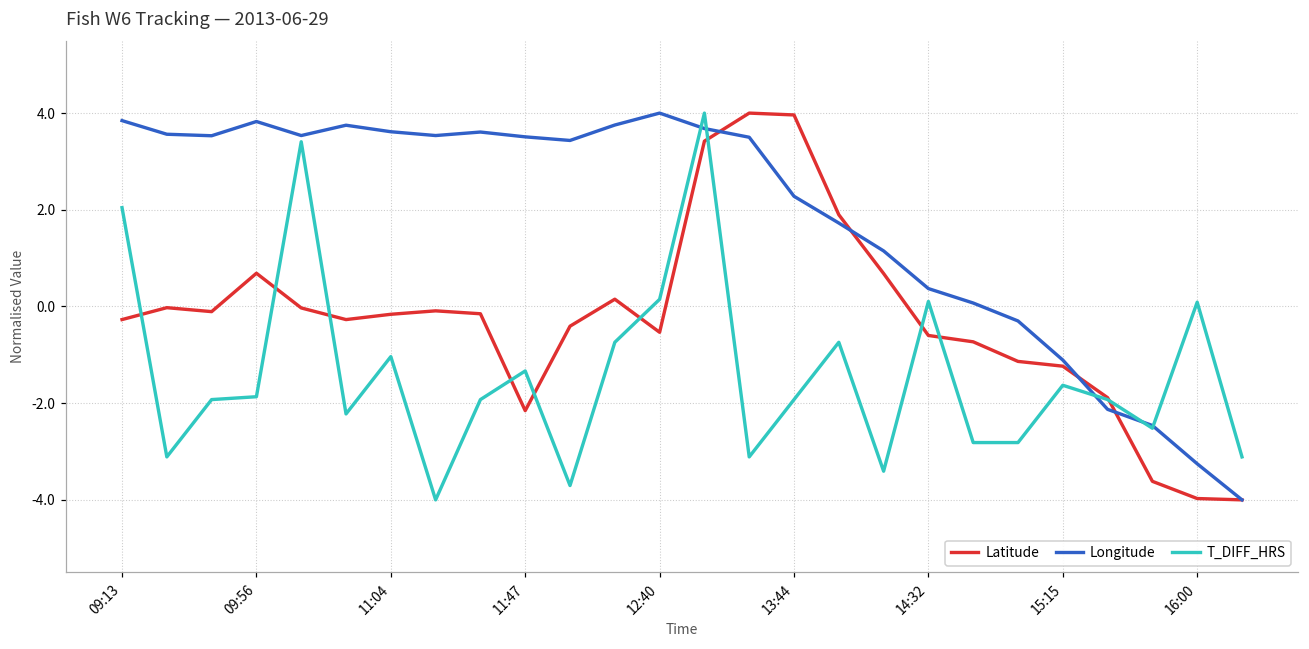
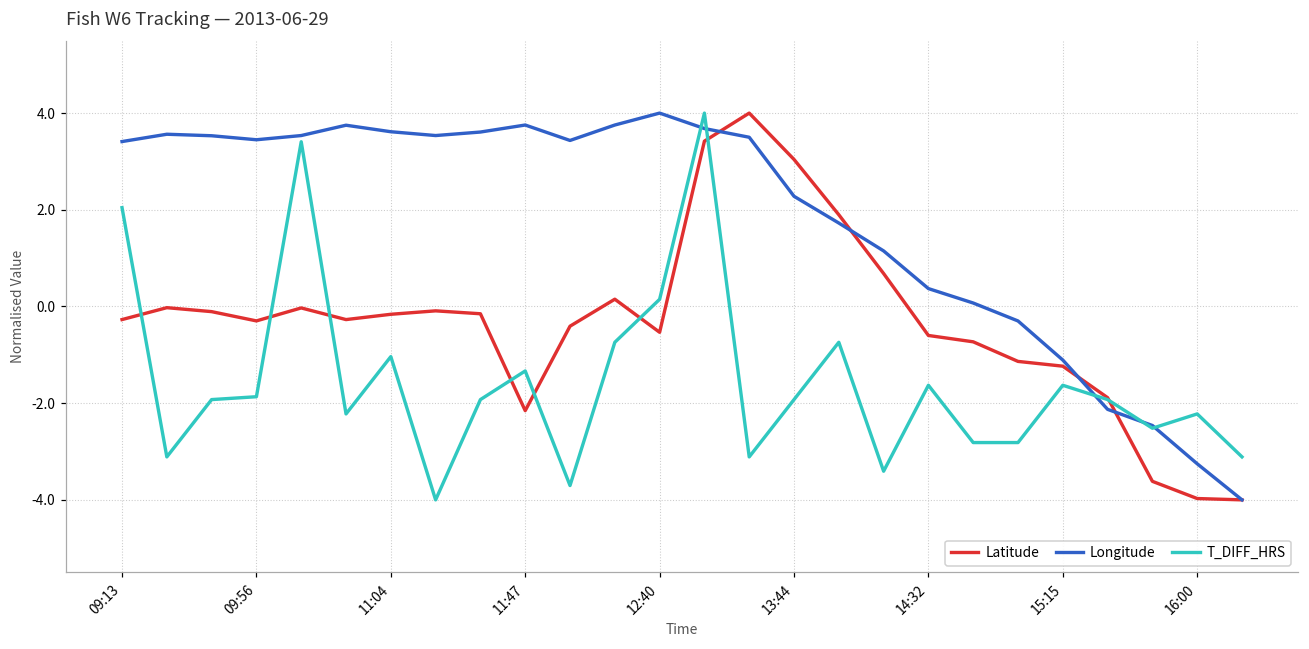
  {
    "Latitude": {
      "09:13": -0.3,
-     "09:56": 0.7,
+     "09:56": -0.3,
      "11:04": -0.2,
      "11:47": -2.2,
      "12:40": -0.5,
-     "13:44": 4.0,
+     "13:44": 3.0,
      "14:32": -0.6,
      "15:15": -1.2,
      "16:00": -4.0
    },
    "Longitude": {
-     "09:13": 3.8,
-     "09:56": 3.8,
+     "09:13": 3.4,
+     "09:56": 3.4,
      "11:04": 3.6,
-     "11:47": 3.5,
+     "11:47": 3.8,
      "12:40": 4.0,
      "13:44": 2.3,
      "14:32": 0.4,
      "15:15": -1.1,
      "16:00": -3.3
    },
    "T_DIFF_HRS": {
      "09:13": 2.0,
      "09:56": -1.9,
      "11:04": -1.0,
      "11:47": -1.3,
      "12:40": 0.1,
      "13:44": -1.9,
-     "14:32": 0.1,
+     "14:32": -1.6,
      "15:15": -1.6,
-     "16:00": 0.1
+     "16:00": -2.2
    }
  }
